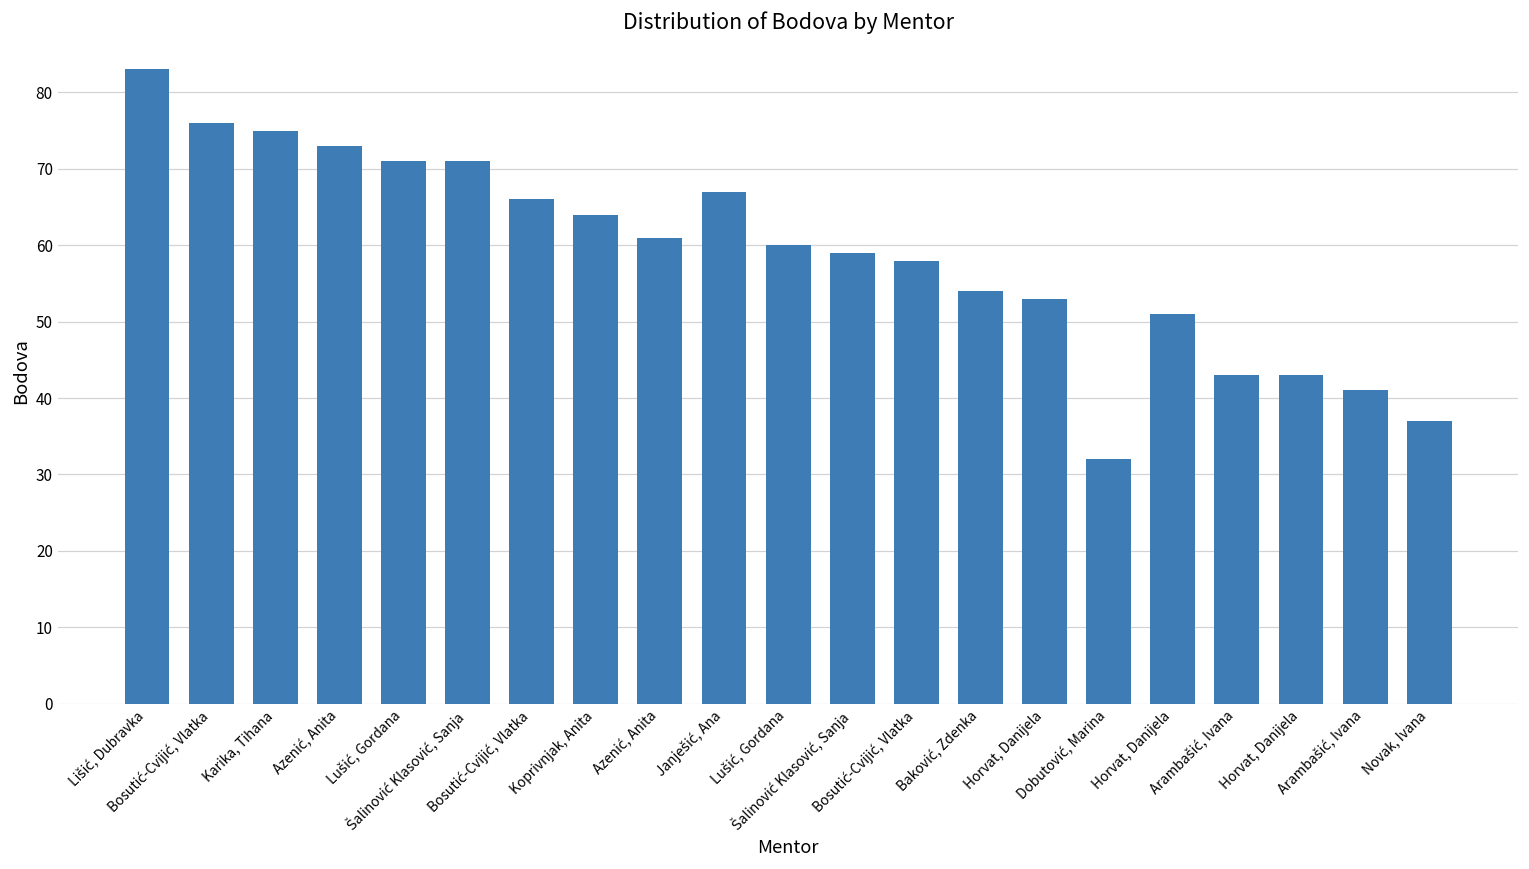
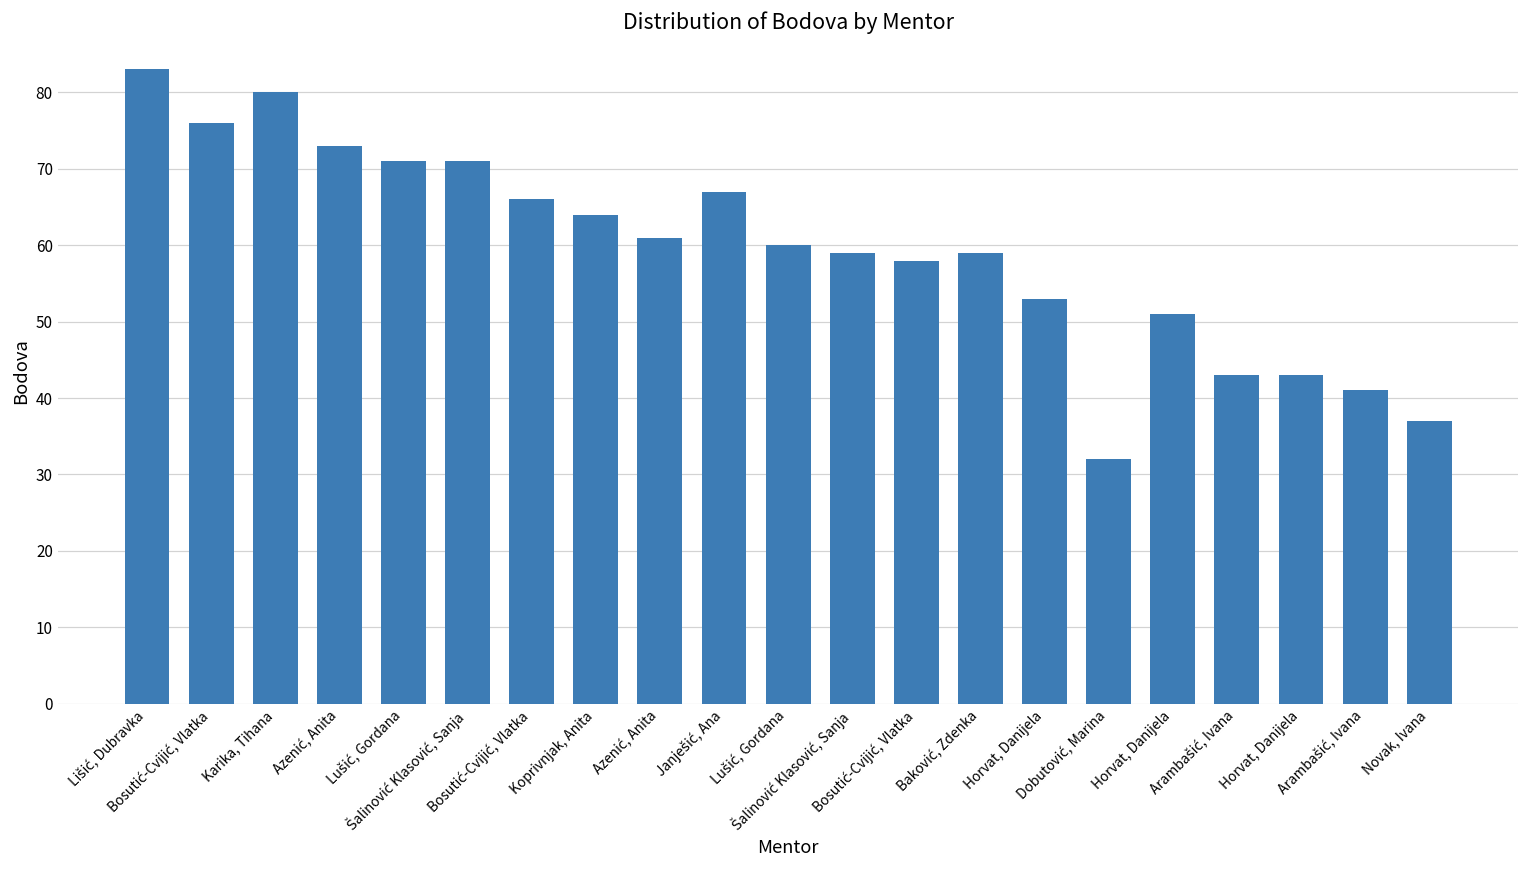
  {
    "Lišić, Dubravka": 83,
-   "Karika, Tihana": 75,
+   "Karika, Tihana": 80,
    "Koprivnjak, Anita": 64,
    "Janješić, Ana": 67,
-   "Baković, Zdenka": 54,
+   "Baković, Zdenka": 59,
    "Dobutović, Marina": 32,
    "Novak, Ivana": 37
  }
